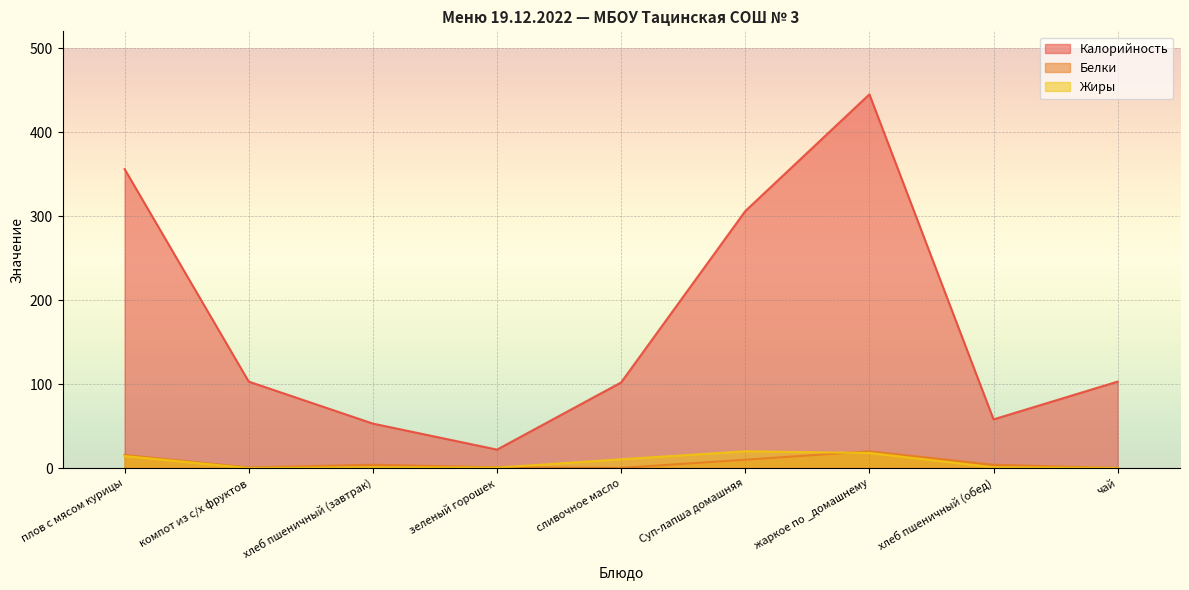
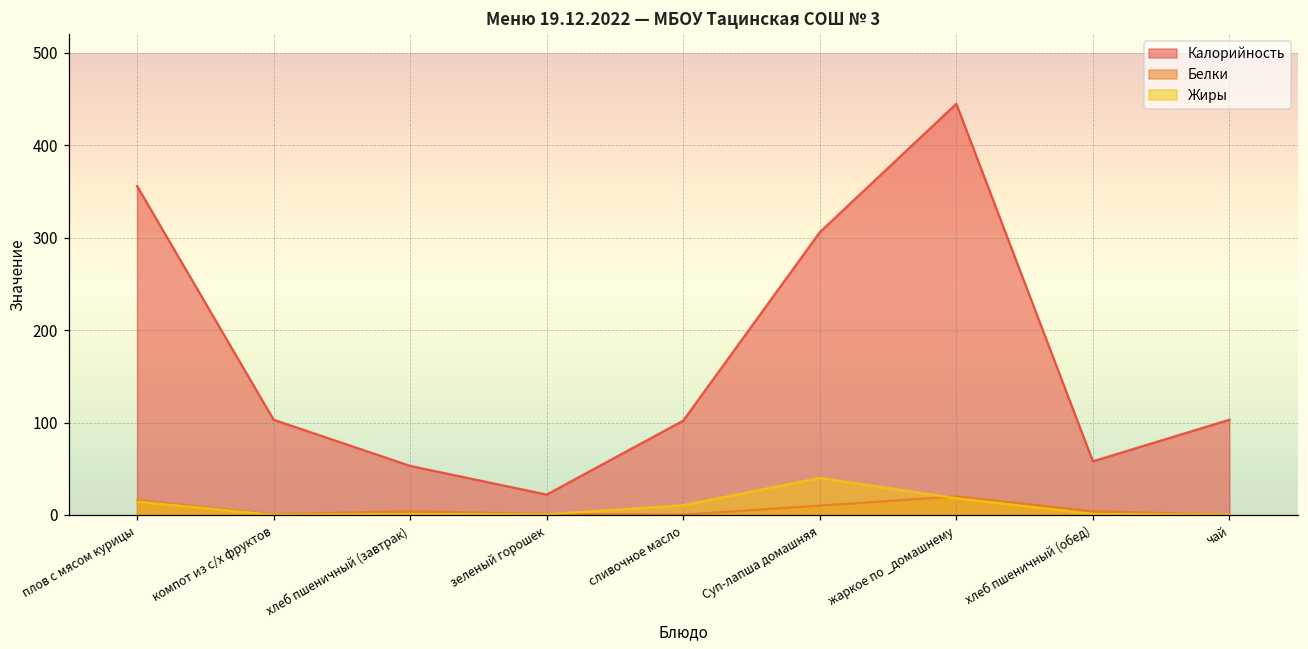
  {
    "Жиры": {
      "хлеб пшеничный (завтрак)": 0,
      "сливочное масло": 10,
-     "Суп-лапша домашняя": 20,
+     "Суп-лапша домашняя": 40,
      "хлеб пшеничный (обед)": 0
    }
  }
